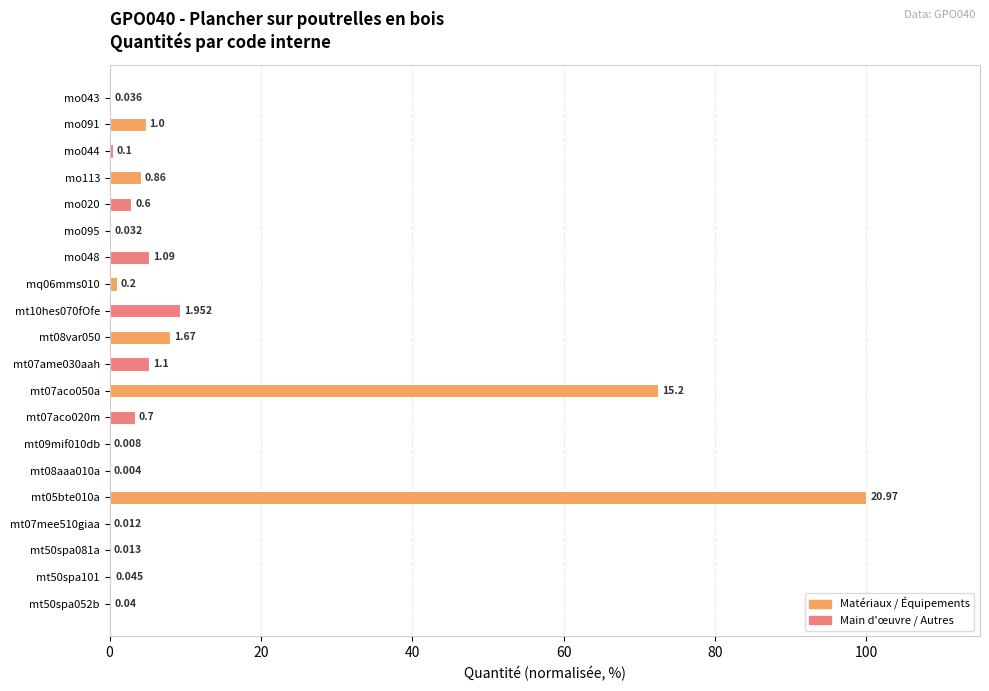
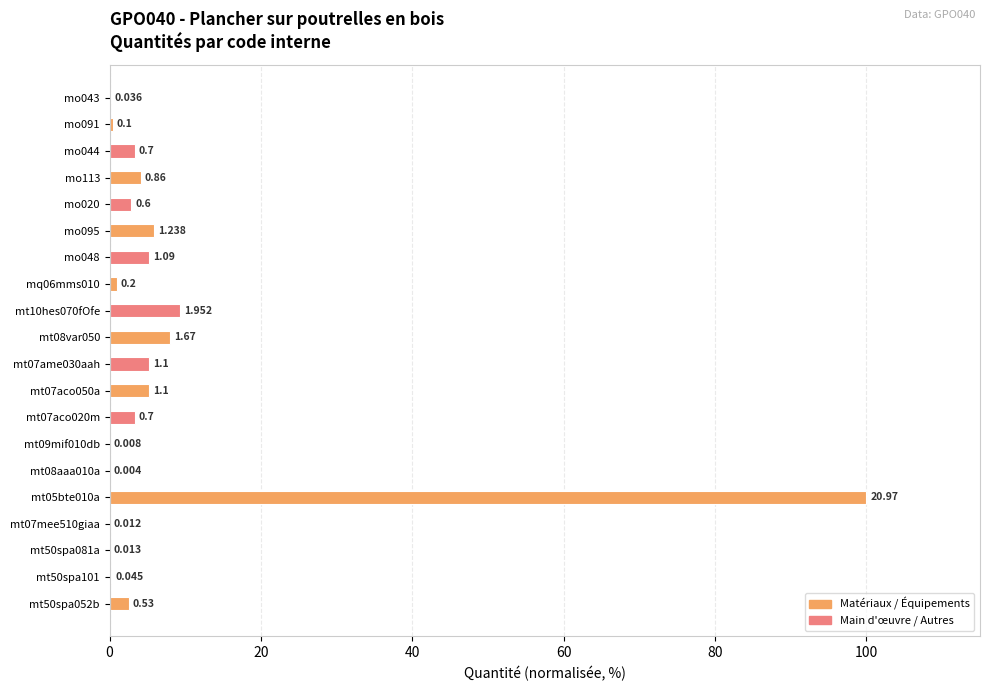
  {
-   "mo091": 1.0,
-   "mo044": 0.1,
-   "mo095": 0.032,
-   "mt07aco050a": 15.2,
-   "mt50spa052b": 0.04
+   "mo091": 0.1,
+   "mo044": 0.7,
+   "mo095": 1.238,
+   "mt07aco050a": 1.1,
+   "mt50spa052b": 0.53
  }
